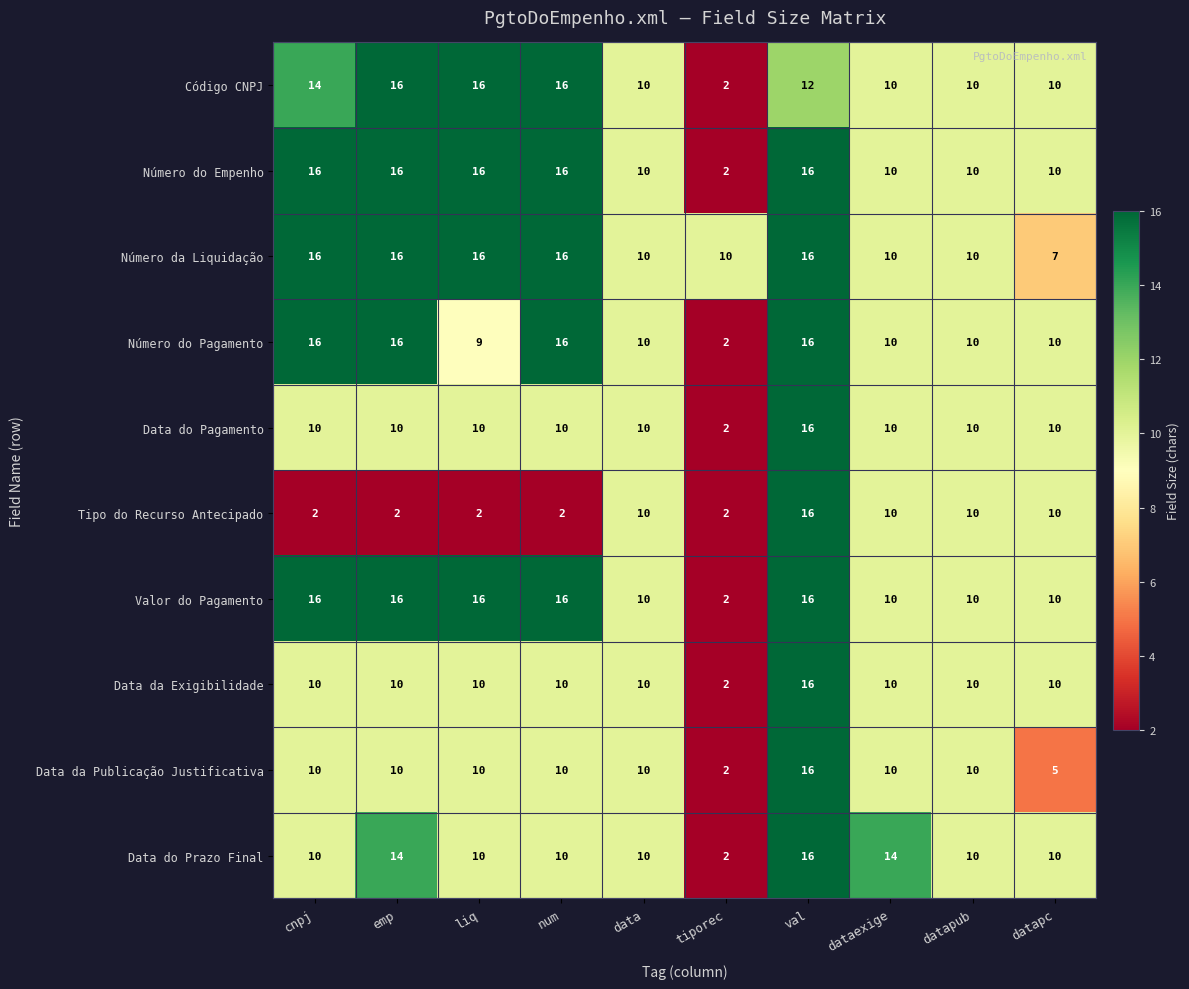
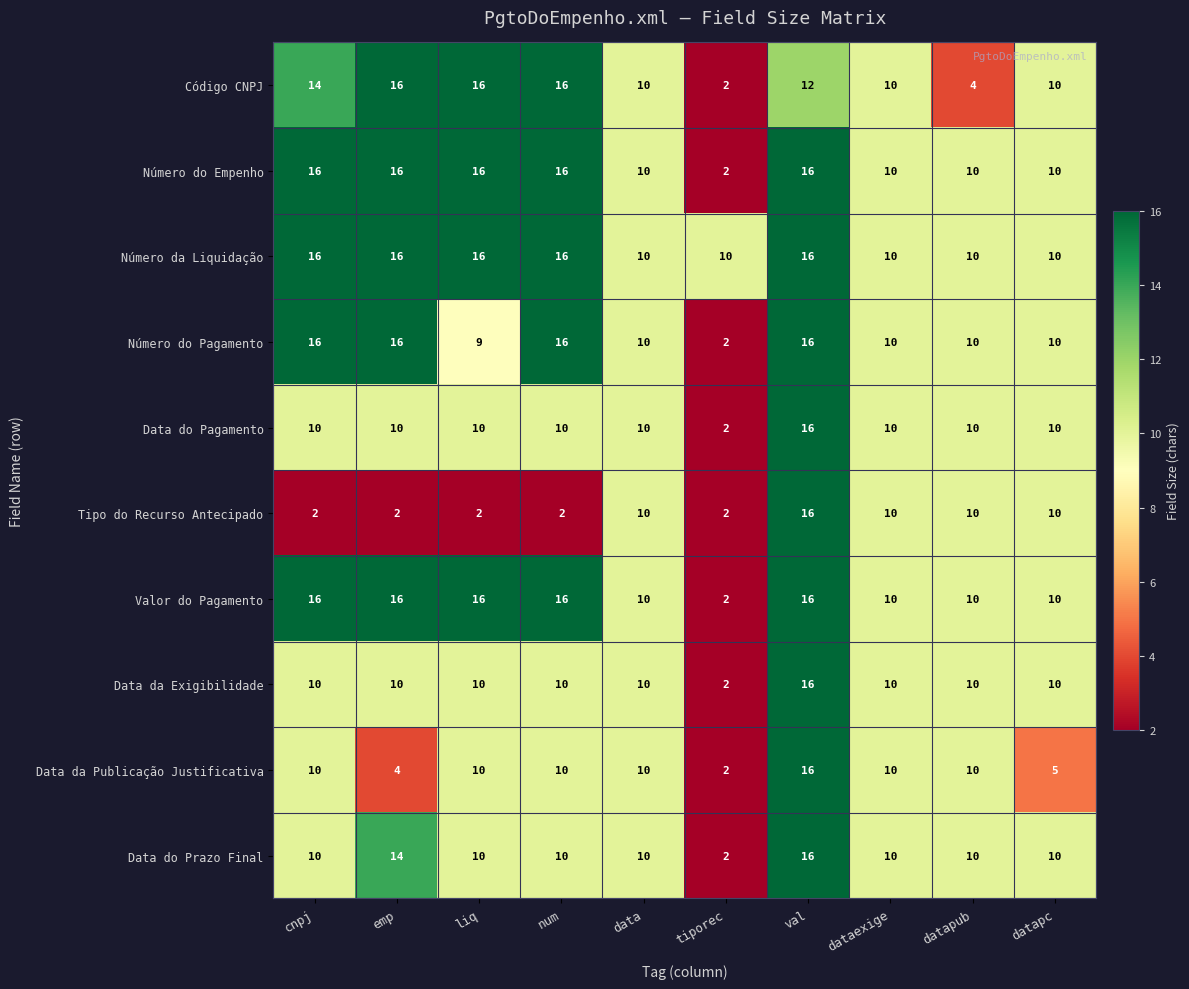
  {
    "Código CNPJ": {
      "cnpj": 14,
      "emp": 16,
      "liq": 16,
      "num": 16,
      "data": 10,
      "tiporec": 2,
      "val": 12,
      "dataexige": 10,
-     "datapub": 10
+     "datapub": 4
    },
    "Número do Empenho": {
      "cnpj": 16,
      "emp": 16,
      "liq": 16,
      "num": 16,
      "data": 10,
      "tiporec": 2,
      "val": 16,
      "dataexige": 10,
      "datapub": 10,
      "datapc": 10
    },
    "Número da Liquidação": {
      "cnpj": 16,
      "emp": 16,
      "liq": 16,
      "num": 16,
      "data": 10,
      "tiporec": 10,
      "val": 16,
      "dataexige": 10,
      "datapub": 10,
-     "datapc": 7
+     "datapc": 10
    },
    "Número do Pagamento": {
      "cnpj": 16,
      "emp": 16,
      "liq": 9,
      "num": 16,
      "data": 10,
      "tiporec": 2,
      "val": 16,
      "dataexige": 10,
      "datapub": 10,
      "datapc": 10
    },
    "Data do Pagamento": {
      "cnpj": 10,
      "emp": 10,
      "liq": 10,
      "num": 10,
      "data": 10,
      "tiporec": 2,
      "val": 16,
      "dataexige": 10,
      "datapub": 10,
      "datapc": 10
    },
    "Tipo do Recurso Antecipado": {
      "cnpj": 2,
      "emp": 2,
      "liq": 2,
      "num": 2,
      "data": 10,
      "tiporec": 2,
      "val": 16,
      "dataexige": 10,
      "datapub": 10,
      "datapc": 10
    },
    "Valor do Pagamento": {
      "cnpj": 16,
      "emp": 16,
      "liq": 16,
      "num": 16,
      "data": 10,
      "tiporec": 2,
      "val": 16,
      "dataexige": 10,
      "datapub": 10,
      "datapc": 10
    },
    "Data da Exigibilidade": {
      "cnpj": 10,
      "emp": 10,
      "liq": 10,
      "num": 10,
      "data": 10,
      "tiporec": 2,
      "val": 16,
      "dataexige": 10,
      "datapub": 10,
      "datapc": 10
    },
    "Data da Publicação Justificativa": {
      "cnpj": 10,
-     "emp": 10,
+     "emp": 4,
      "liq": 10,
      "num": 10,
      "data": 10,
      "tiporec": 2,
      "val": 16,
      "dataexige": 10,
      "datapub": 10,
      "datapc": 5
    },
    "Data do Prazo Final": {
      "cnpj": 10,
      "emp": 14,
      "liq": 10,
      "num": 10,
      "data": 10,
      "tiporec": 2,
      "val": 16,
-     "dataexige": 14,
+     "dataexige": 10,
      "datapub": 10,
      "datapc": 10
    }
  }
